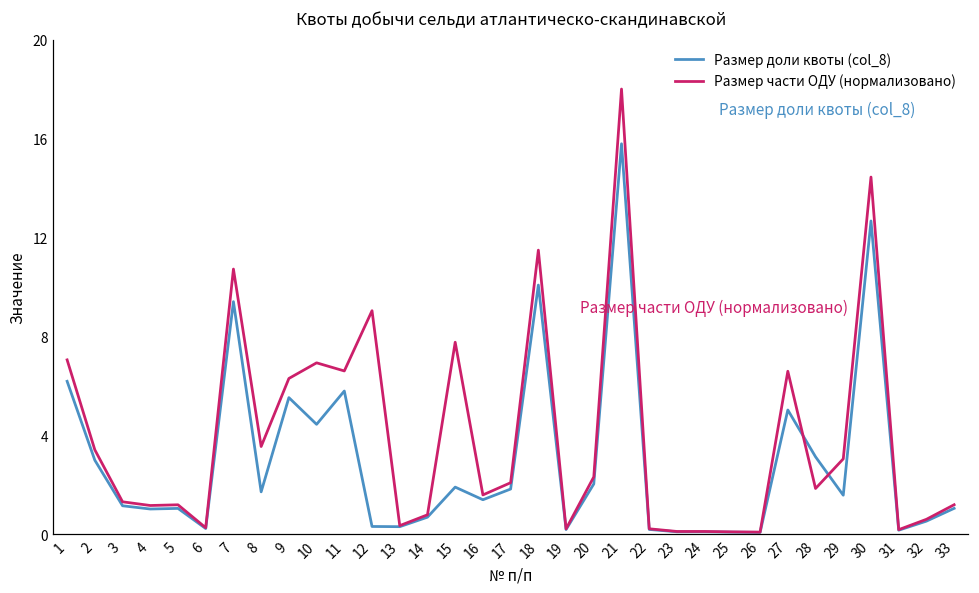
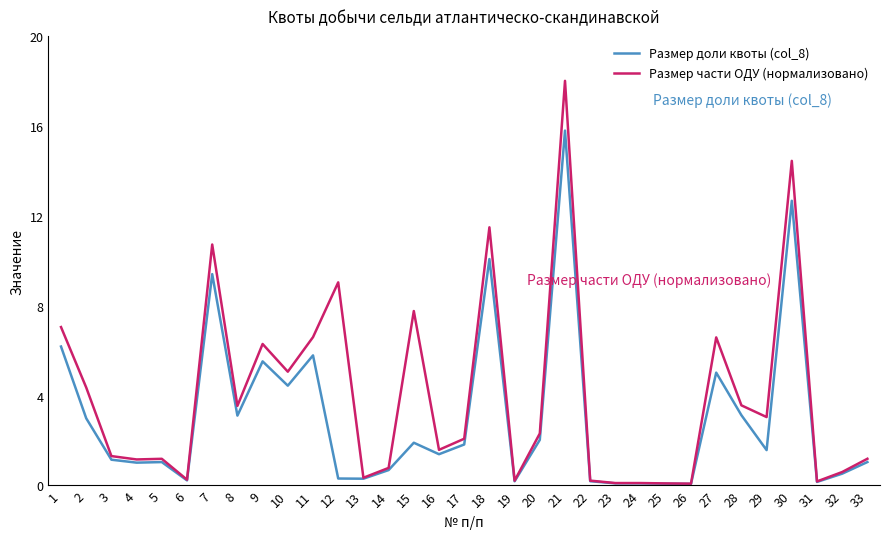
  {
    "Размер доли квоты (col_8)": {
      "1": 6.2,
      "2": 3.0,
      "3": 1.1,
      "4": 1.0,
      "5": 1.0,
      "7": 9.4,
-     "8": 1.7,
+     "8": 3.1,
      "9": 5.5,
      "10": 4.4,
      "11": 5.8,
      "12": 0.3,
      "15": 1.9,
      "16": 1.4,
      "17": 1.8,
      "18": 10.1,
      "20": 2.0,
      "21": 15.8,
      "27": 5.0,
      "28": 3.1,
      "29": 1.6,
      "30": 12.7,
      "33": 1.0
    },
    "Размер части ОДУ (нормализовано)": {
      "1": 7.0,
-     "2": 3.4,
+     "2": 4.4,
      "3": 1.3,
      "4": 1.2,
      "5": 1.2,
      "7": 10.7,
      "8": 3.5,
      "9": 6.3,
-     "10": 6.9,
+     "10": 5.1,
      "11": 6.6,
      "12": 9.0,
      "15": 7.8,
      "16": 1.6,
      "17": 2.1,
      "18": 11.5,
      "20": 2.3,
      "21": 18.0,
      "27": 6.6,
-     "28": 1.8,
+     "28": 3.6,
      "29": 3.0,
      "30": 14.4,
      "33": 1.2
    }
  }
